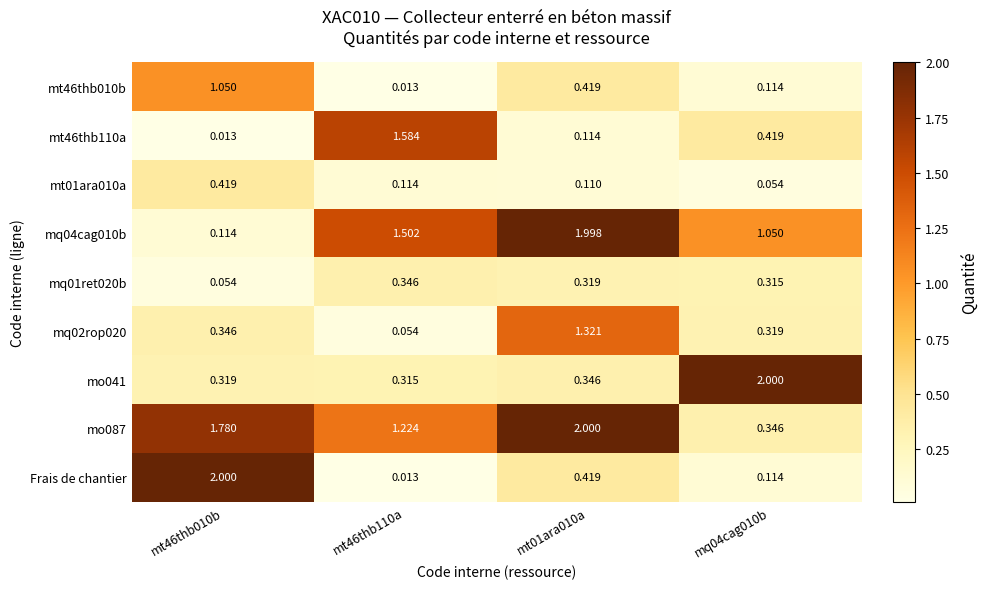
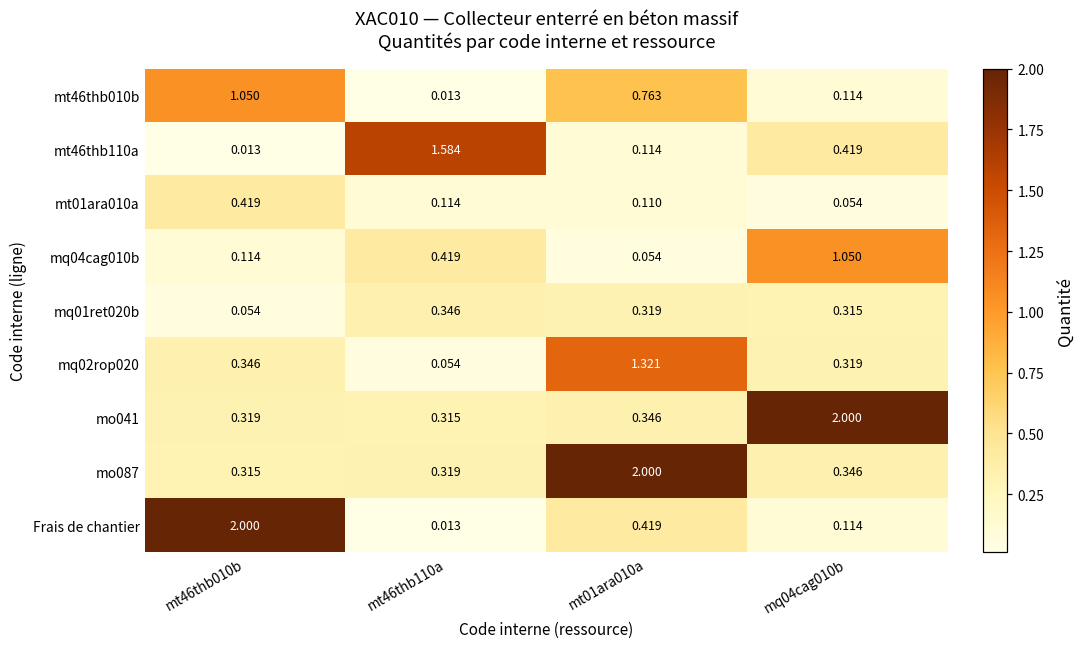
  {
    "mt46thb010b": {
      "mt46thb010b": 1.050,
      "mt46thb110a": 0.013,
-     "mt01ara010a": 0.419,
+     "mt01ara010a": 0.763,
      "mq04cag010b": 0.114
    },
    "mt46thb110a": {
      "mt46thb010b": 0.013,
      "mt46thb110a": 1.584,
      "mt01ara010a": 0.114,
      "mq04cag010b": 0.419
    },
    "mt01ara010a": {
      "mt46thb010b": 0.419,
      "mt46thb110a": 0.114,
      "mt01ara010a": 0.110,
      "mq04cag010b": 0.054
    },
    "mq04cag010b": {
      "mt46thb010b": 0.114,
-     "mt46thb110a": 1.502,
-     "mt01ara010a": 1.998,
+     "mt46thb110a": 0.419,
+     "mt01ara010a": 0.054,
      "mq04cag010b": 1.050
    },
    "mq01ret020b": {
      "mt46thb010b": 0.054,
      "mt46thb110a": 0.346,
      "mt01ara010a": 0.319,
      "mq04cag010b": 0.315
    },
    "mq02rop020": {
      "mt46thb010b": 0.346,
      "mt46thb110a": 0.054,
      "mt01ara010a": 1.321,
      "mq04cag010b": 0.319
    },
    "mo041": {
      "mt46thb010b": 0.319,
      "mt46thb110a": 0.315,
      "mt01ara010a": 0.346,
      "mq04cag010b": 2.000
    },
    "mo087": {
-     "mt46thb010b": 1.780,
-     "mt46thb110a": 1.224,
+     "mt46thb010b": 0.315,
+     "mt46thb110a": 0.319,
      "mt01ara010a": 2.000,
      "mq04cag010b": 0.346
    },
    "Frais de chantier": {
      "mt46thb010b": 2.000,
      "mt46thb110a": 0.013,
      "mt01ara010a": 0.419,
      "mq04cag010b": 0.114
    }
  }
